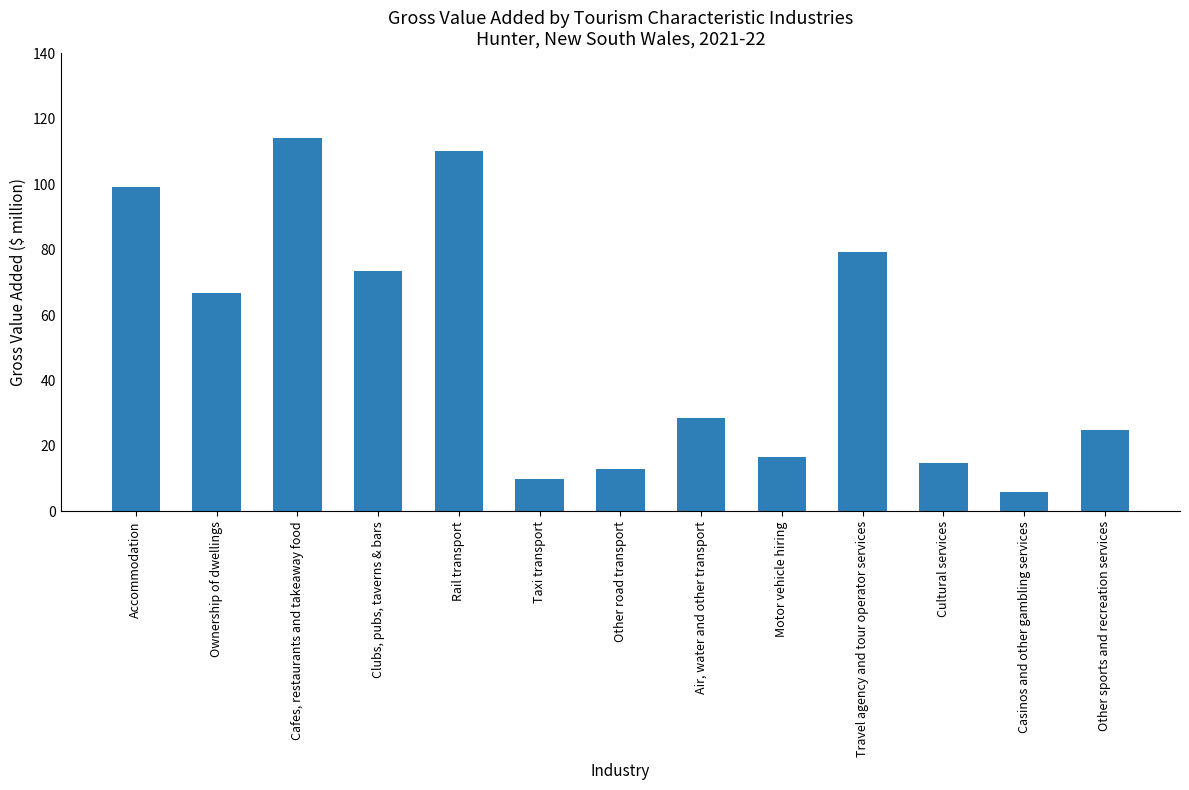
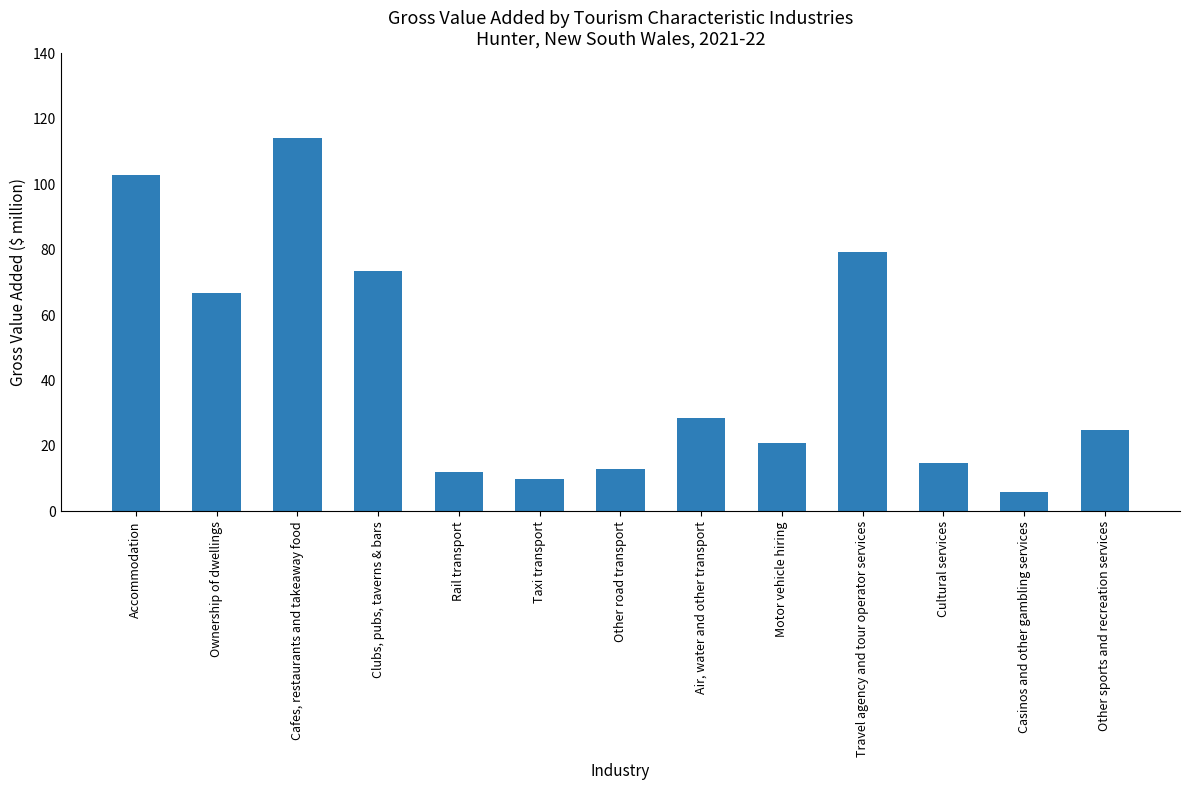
  {
-   "Accommodation": 99,
+   "Accommodation": 103,
    "Ownership of dwellings": 67,
    "Cafes, restaurants and takeaway food": 114,
    "Clubs, pubs, taverns & bars": 73,
-   "Rail transport": 110,
+   "Rail transport": 12,
    "Taxi transport": 10,
    "Other road transport": 13,
    "Air, water and other transport": 28,
-   "Motor vehicle hiring": 17,
+   "Motor vehicle hiring": 21,
    "Travel agency and tour operator services": 79,
    "Cultural services": 15,
    "Casinos and other gambling services": 6,
    "Other sports and recreation services": 25
  }
